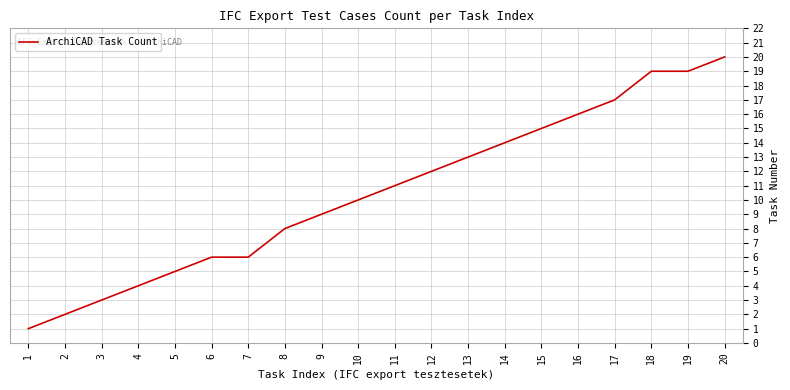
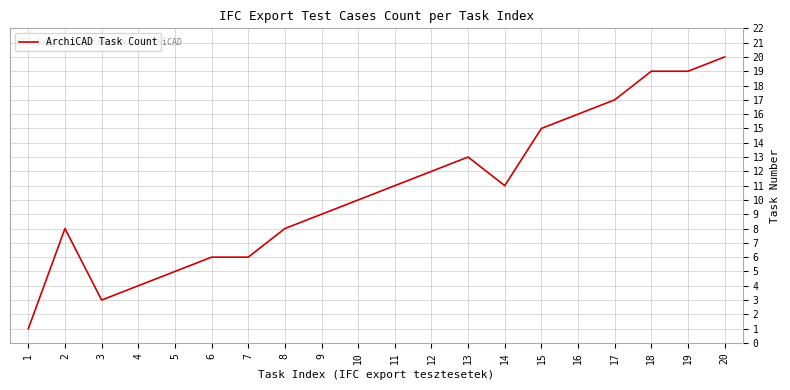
  {
    "1": 1,
-   "2": 2,
+   "2": 8,
    "3": 3,
    "4": 4,
    "5": 5,
    "6": 6,
    "7": 6,
    "8": 8,
    "9": 9,
    "10": 10,
    "11": 11,
    "12": 12,
    "13": 13,
-   "14": 14,
+   "14": 11,
    "15": 15,
    "16": 16,
    "17": 17,
    "18": 19,
    "19": 19,
    "20": 20
  }
